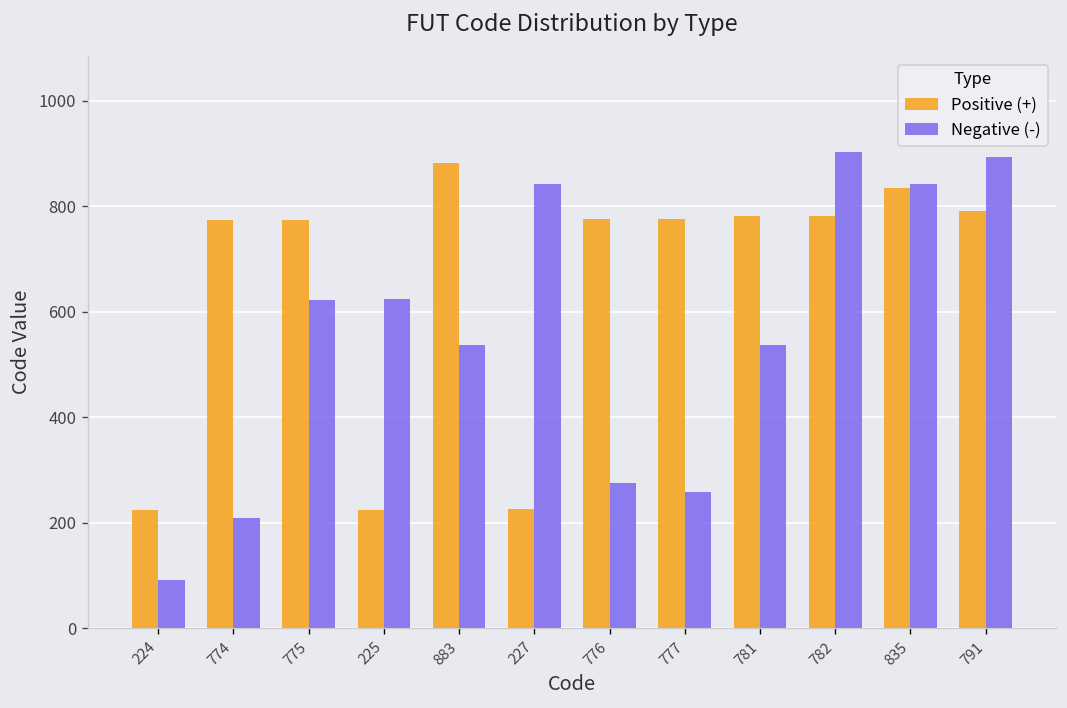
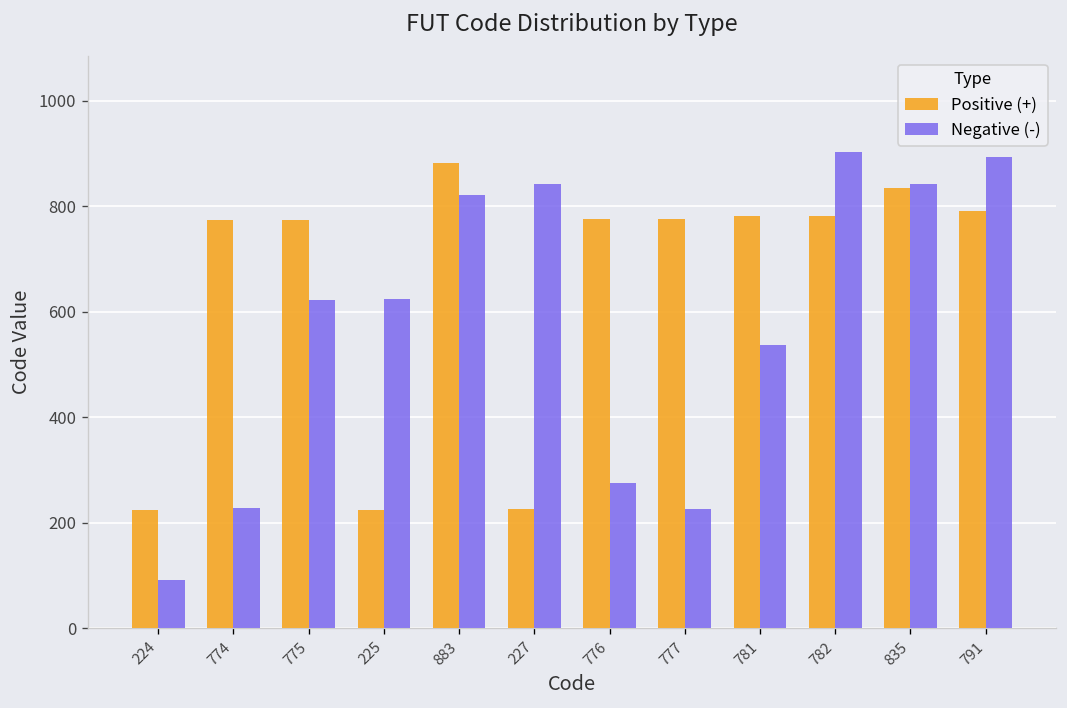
  {
    "Positive (+)": {
      "224": 220,
      "774": 770,
      "775": 780,
      "225": 230,
      "883": 880,
      "227": 230,
      "776": 780,
      "777": 780,
      "781": 780,
      "782": 780,
      "835": 840,
      "791": 790
    },
    "Negative (-)": {
      "224": 90,
-     "774": 210,
+     "774": 230,
      "775": 620,
      "225": 620,
-     "883": 540,
+     "883": 820,
      "227": 840,
      "776": 280,
-     "777": 260,
+     "777": 230,
      "781": 540,
      "782": 900,
      "835": 840,
      "791": 890
    }
  }
